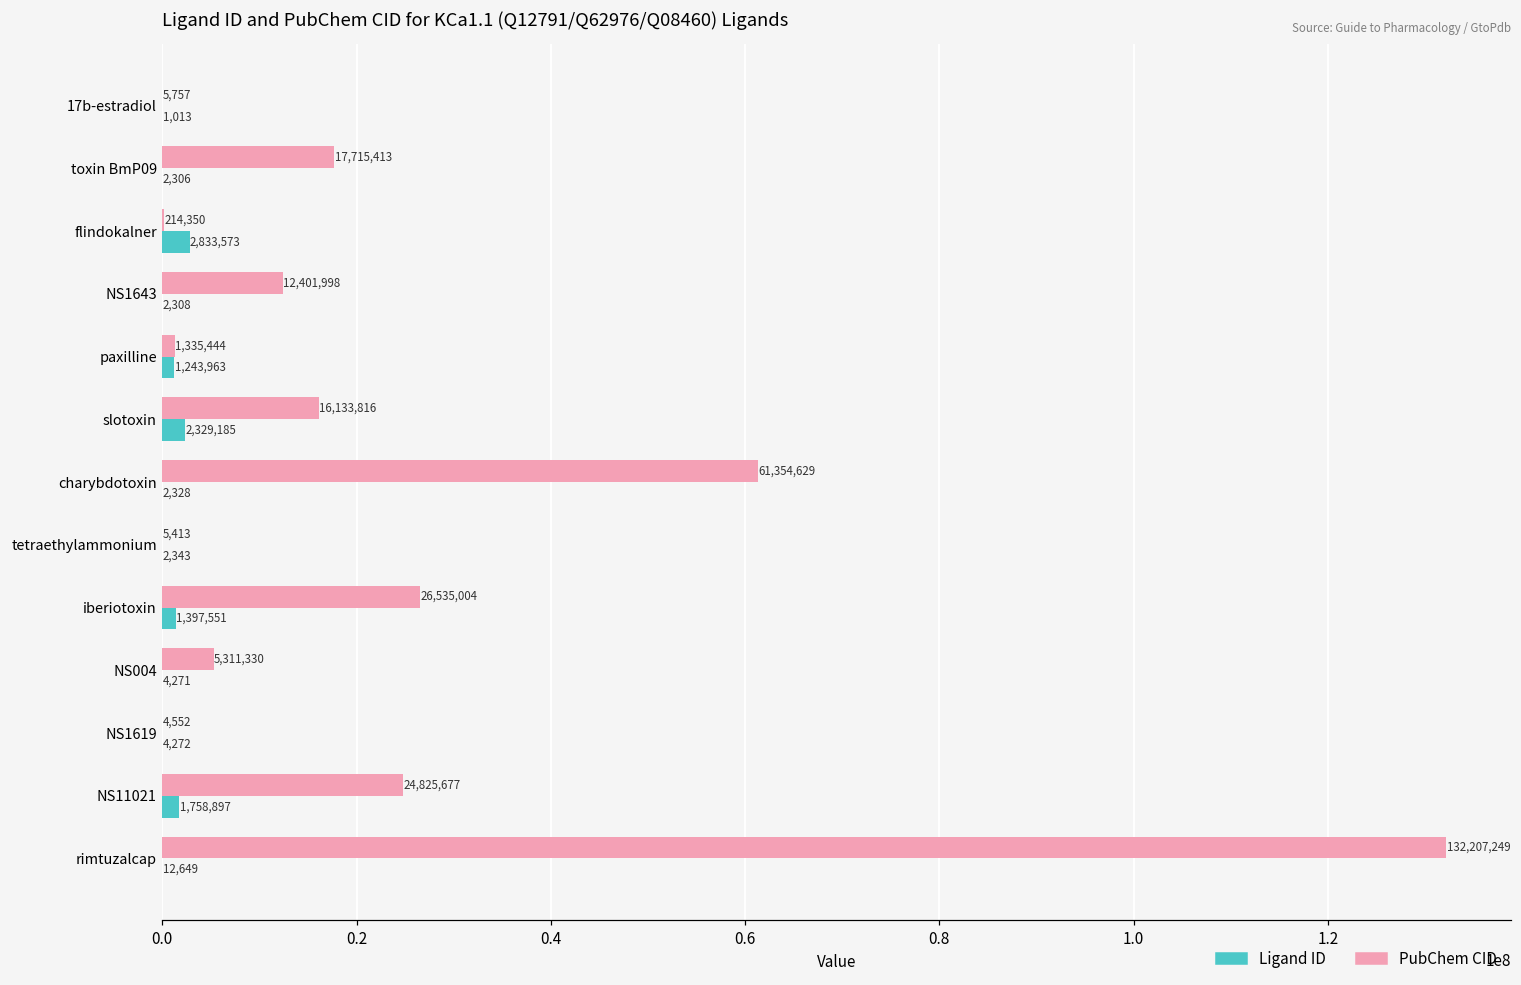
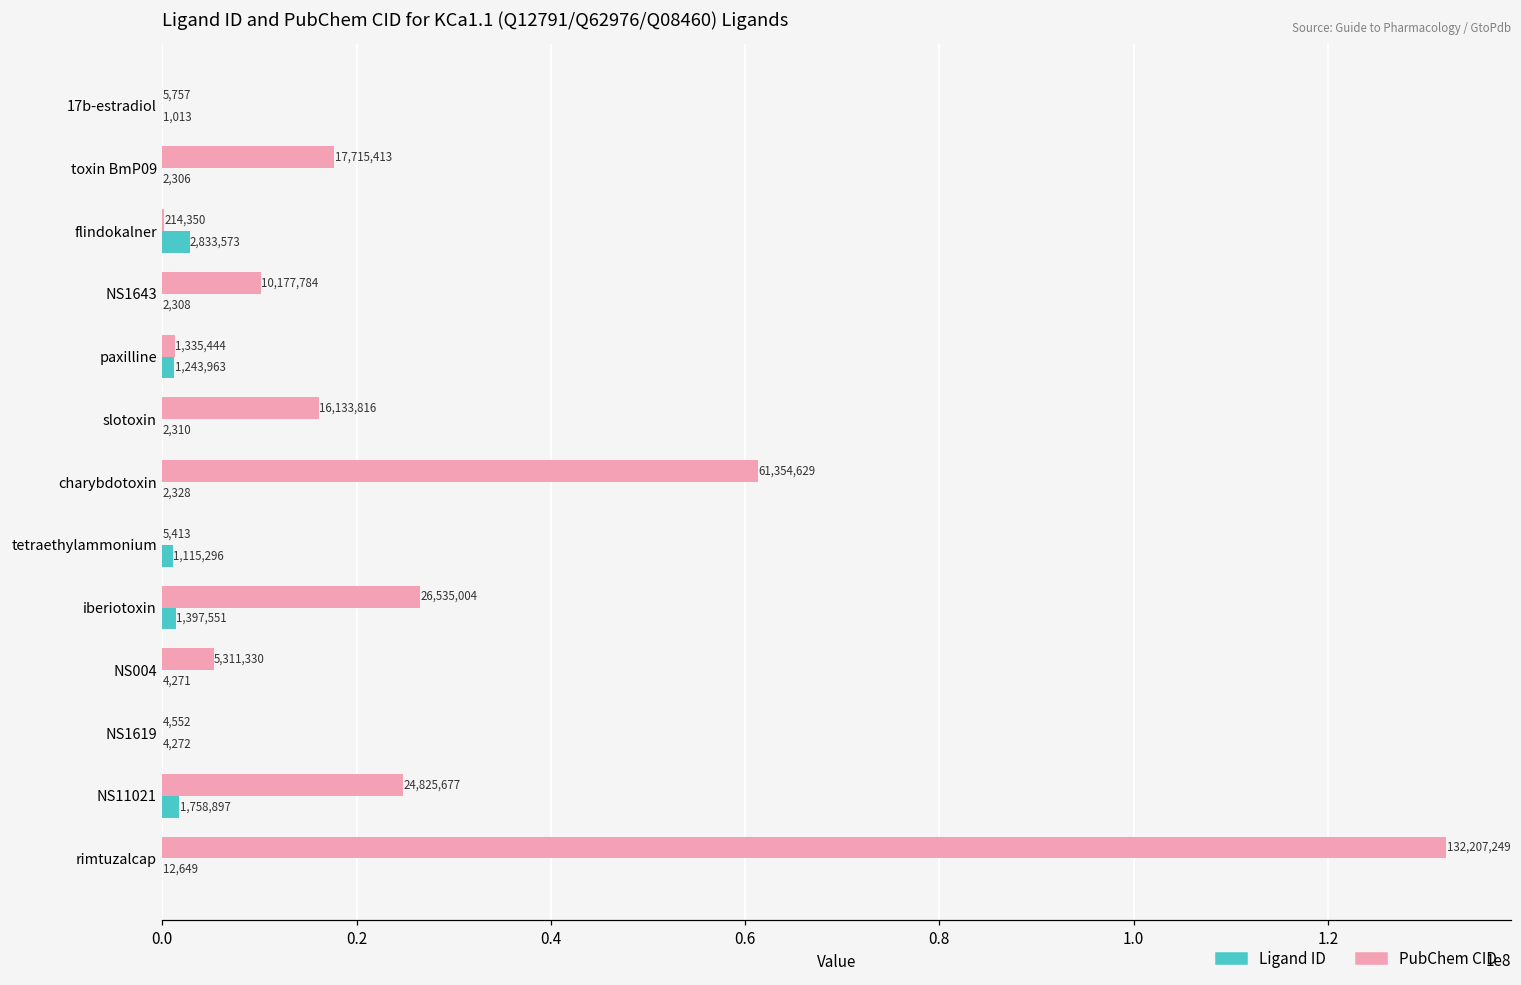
  {
    "Ligand ID": {
      "17b-estradiol": "1,013",
      "toxin BmP09": "2,306",
      "flindokalner": "2,833,573",
      "NS1643": "2,308",
      "paxilline": "1,243,963",
-     "slotoxin": "2,329,185",
+     "slotoxin": "2,310",
      "charybdotoxin": "2,328",
-     "tetraethylammonium": "2,343",
+     "tetraethylammonium": "1,115,296",
      "iberiotoxin": "1,397,551",
      "NS004": "4,271",
      "NS1619": "4,272",
      "NS11021": "1,758,897",
      "rimtuzalcap": "12,649"
    },
    "PubChem CID": {
      "17b-estradiol": "5,757",
      "toxin BmP09": "17,715,413",
      "flindokalner": "214,350",
-     "NS1643": "12,401,998",
+     "NS1643": "10,177,784",
      "paxilline": "1,335,444",
      "slotoxin": "16,133,816",
      "charybdotoxin": "61,354,629",
      "tetraethylammonium": "5,413",
      "iberiotoxin": "26,535,004",
      "NS004": "5,311,330",
      "NS1619": "4,552",
      "NS11021": "24,825,677",
      "rimtuzalcap": "132,207,249"
    }
  }
